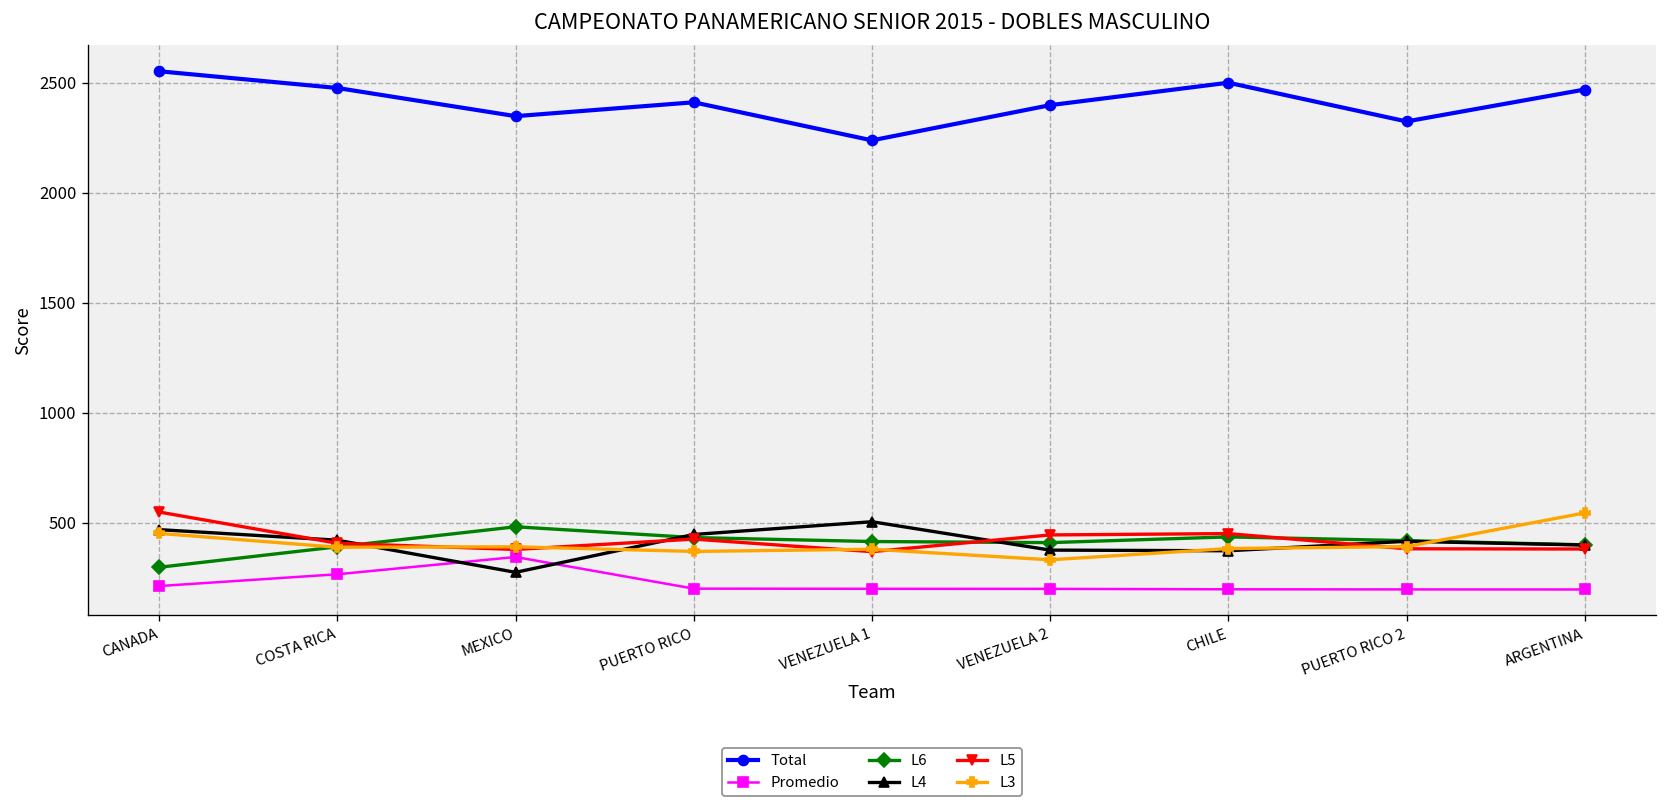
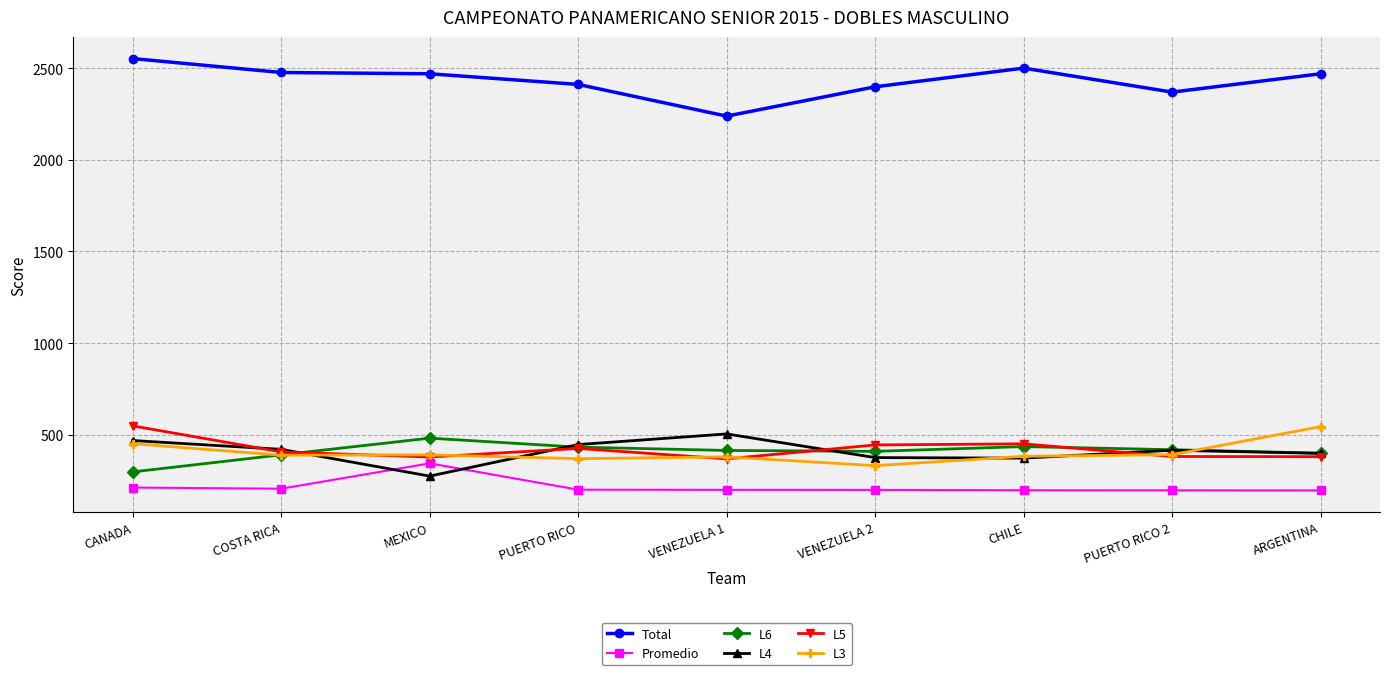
  {
    "Total": {
      "CANADA": 2550,
      "COSTA RICA": 2480,
-     "MEXICO": 2350,
+     "MEXICO": 2470,
      "PUERTO RICO": 2410,
      "VENEZUELA 1": 2240,
      "VENEZUELA 2": 2400,
      "CHILE": 2500,
-     "PUERTO RICO 2": 2320,
+     "PUERTO RICO 2": 2370,
      "ARGENTINA": 2470
    },
    "Promedio": {
      "CANADA": 210,
-     "COSTA RICA": 270,
+     "COSTA RICA": 210,
      "MEXICO": 340,
      "PUERTO RICO": 200,
      "VENEZUELA 1": 200,
      "VENEZUELA 2": 200,
      "CHILE": 200,
      "PUERTO RICO 2": 200,
      "ARGENTINA": 200
    },
    "L6": {
      "CANADA": 300,
      "MEXICO": 480,
      "VENEZUELA 1": 420,
      "VENEZUELA 2": 410,
      "CHILE": 440
    },
    "L4": {
      "CANADA": 470,
      "MEXICO": 280,
      "PUERTO RICO": 450,
      "VENEZUELA 1": 510,
      "VENEZUELA 2": 380
    },
    "L5": {
      "CANADA": 550,
      "VENEZUELA 2": 450,
      "CHILE": 450,
      "ARGENTINA": 380
    },
    "L3": {
      "CANADA": 450,
      "PUERTO RICO": 370,
      "VENEZUELA 2": 330,
      "ARGENTINA": 550
    }
  }
